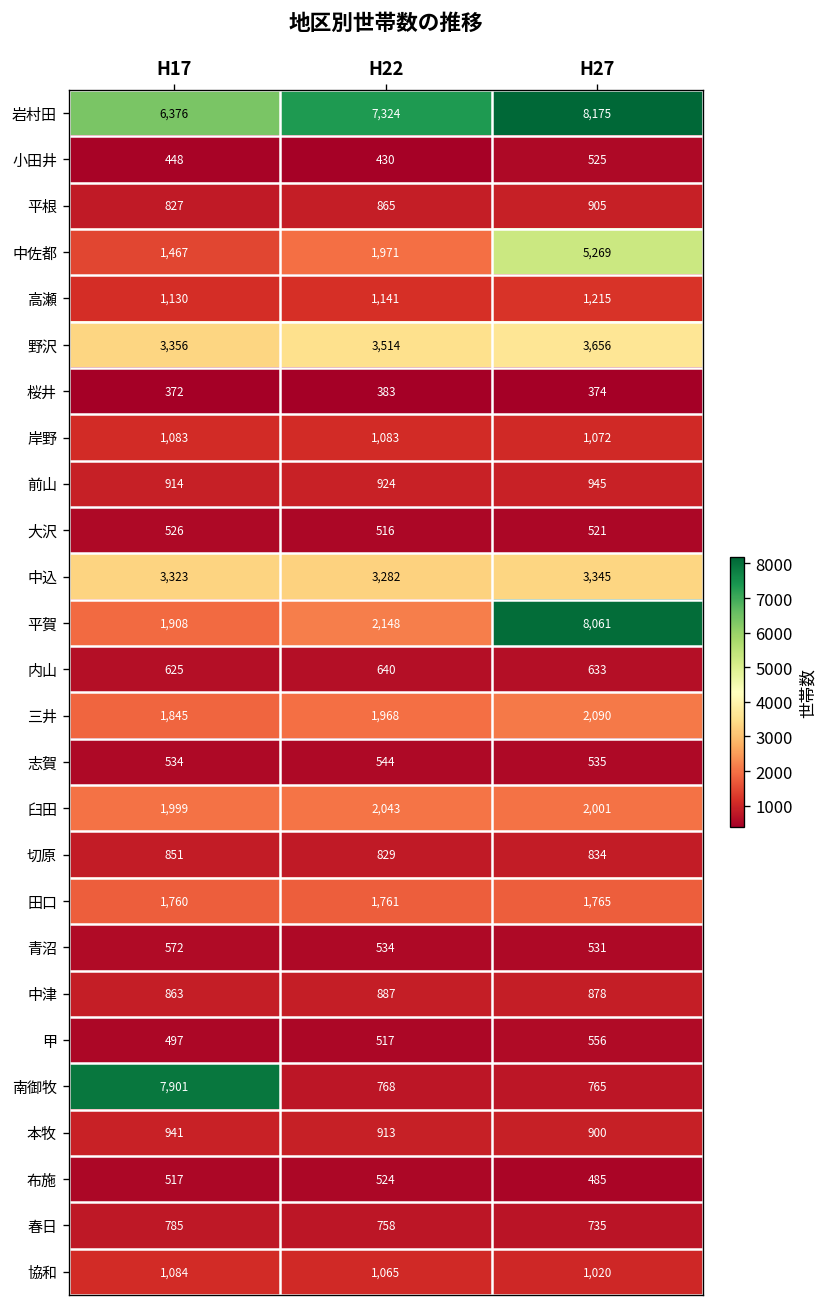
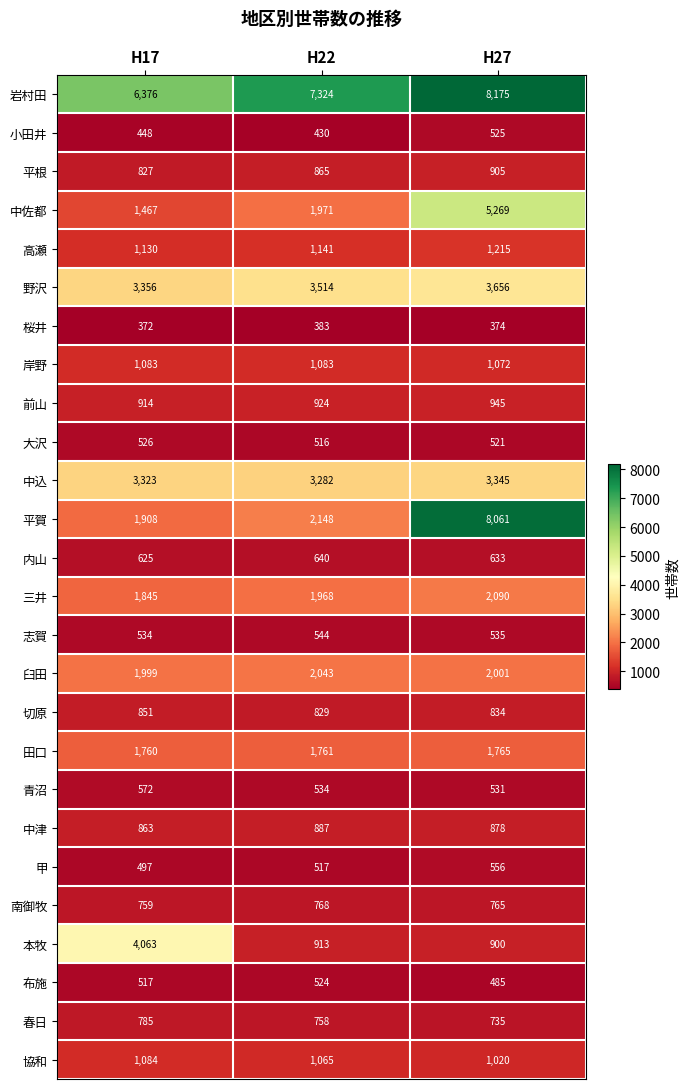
  {
    "岩村田": {
      "H17": "6,376",
      "H22": "7,324",
      "H27": "8,175"
    },
    "小田井": {
      "H17": "448",
      "H22": "430",
      "H27": "525"
    },
    "平根": {
      "H17": "827",
      "H22": "865",
      "H27": "905"
    },
    "中佐都": {
      "H17": "1,467",
      "H22": "1,971",
      "H27": "5,269"
    },
    "高瀬": {
      "H17": "1,130",
      "H22": "1,141",
      "H27": "1,215"
    },
    "野沢": {
      "H17": "3,356",
      "H22": "3,514",
      "H27": "3,656"
    },
    "桜井": {
      "H17": "372",
      "H22": "383",
      "H27": "374"
    },
    "岸野": {
      "H17": "1,083",
      "H22": "1,083",
      "H27": "1,072"
    },
    "前山": {
      "H17": "914",
      "H22": "924",
      "H27": "945"
    },
    "大沢": {
      "H17": "526",
      "H22": "516",
      "H27": "521"
    },
    "中込": {
      "H17": "3,323",
      "H22": "3,282",
      "H27": "3,345"
    },
    "平賀": {
      "H17": "1,908",
      "H22": "2,148",
      "H27": "8,061"
    },
    "内山": {
      "H17": "625",
      "H22": "640",
      "H27": "633"
    },
    "三井": {
      "H17": "1,845",
      "H22": "1,968",
      "H27": "2,090"
    },
    "志賀": {
      "H17": "534",
      "H22": "544",
      "H27": "535"
    },
    "臼田": {
      "H17": "1,999",
      "H22": "2,043",
      "H27": "2,001"
    },
    "切原": {
      "H17": "851",
      "H22": "829",
      "H27": "834"
    },
    "田口": {
      "H17": "1,760",
      "H22": "1,761",
      "H27": "1,765"
    },
    "青沼": {
      "H17": "572",
      "H22": "534",
      "H27": "531"
    },
    "中津": {
      "H17": "863",
      "H22": "887",
      "H27": "878"
    },
    "甲": {
      "H17": "497",
      "H22": "517",
      "H27": "556"
    },
    "南御牧": {
-     "H17": "7,901",
+     "H17": "759",
      "H22": "768",
      "H27": "765"
    },
    "本牧": {
-     "H17": "941",
+     "H17": "4,063",
      "H22": "913",
      "H27": "900"
    },
    "布施": {
      "H17": "517",
      "H22": "524",
      "H27": "485"
    },
    "春日": {
      "H17": "785",
      "H22": "758",
      "H27": "735"
    },
    "協和": {
      "H17": "1,084",
      "H22": "1,065",
      "H27": "1,020"
    }
  }
